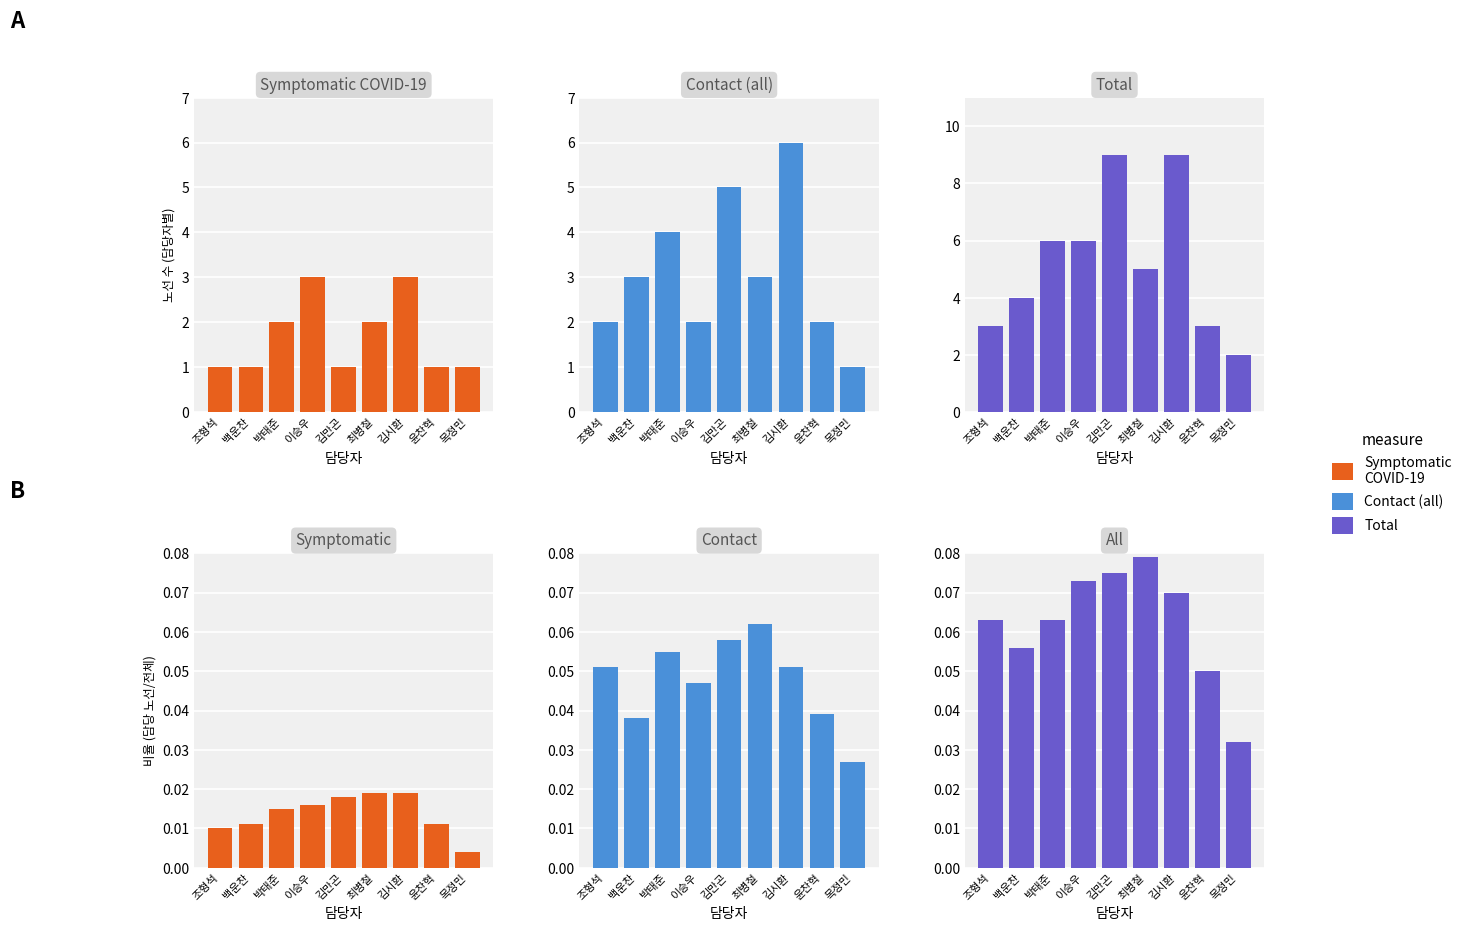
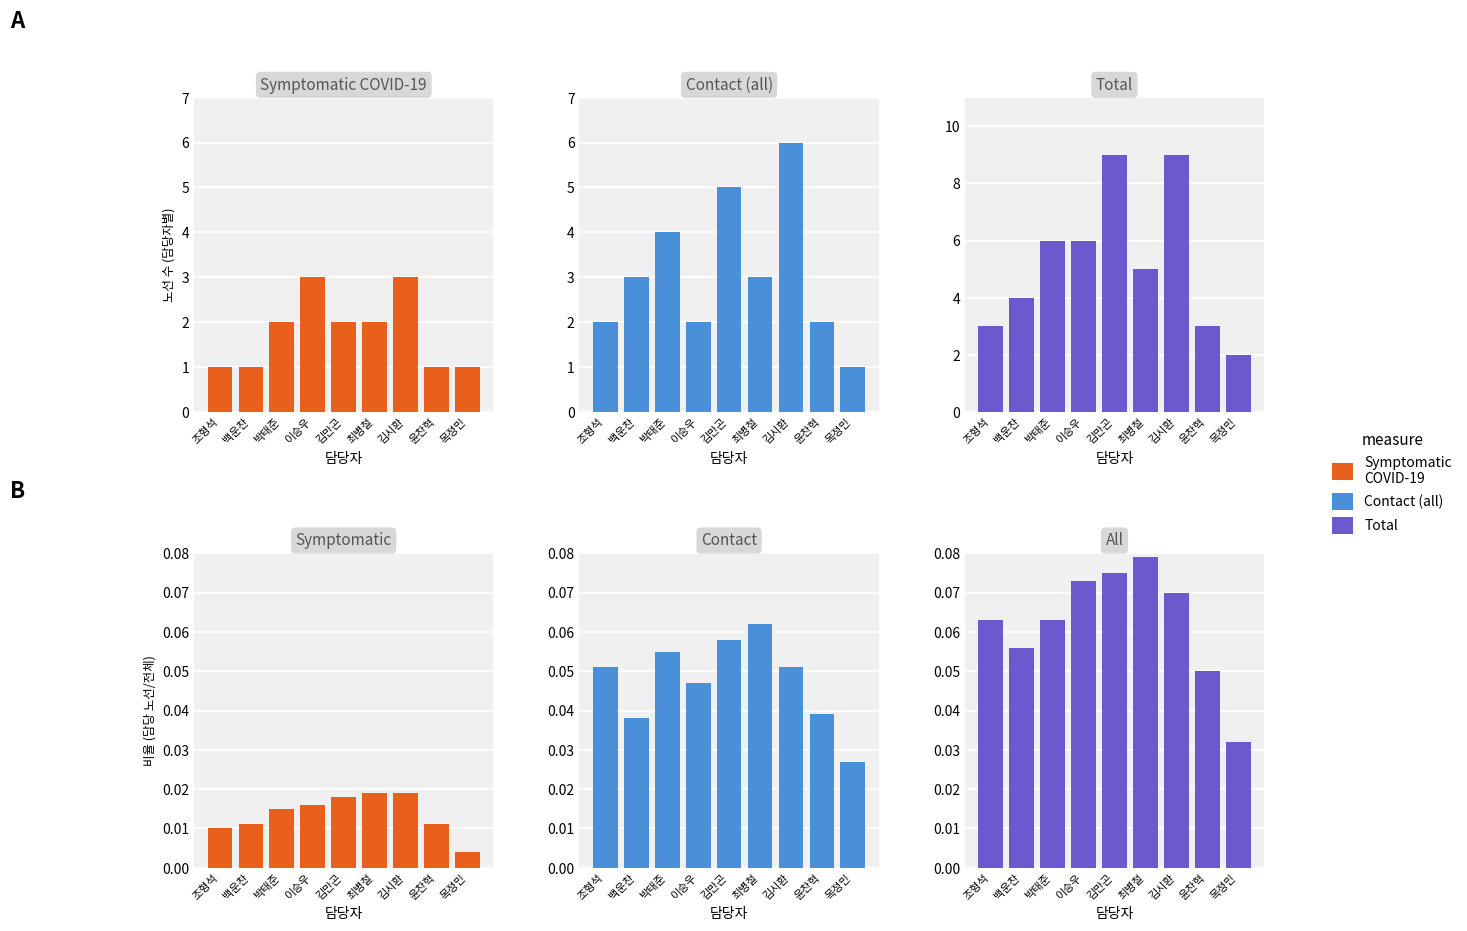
  {
    "Symptomatic COVID-19": {
      "조형석": 1,
      "백운찬": 1,
      "박태준": 2,
      "이승우": 3,
-     "김만곤": 1,
+     "김만곤": 2,
      "최병철": 2,
      "김시환": 3,
      "윤찬혁": 1,
      "목정민": 1
    },
    "Contact (all)": {
      "조형석": 2.0,
      "백운찬": 3.0,
      "박태준": 4.0,
      "이승우": 2.0,
      "김만곤": 5.0,
      "최병철": 3.0,
      "김시환": 6.0,
      "윤찬혁": 2.0,
      "목정민": 1.0
    },
    "Total": {
      "조형석": 3.0,
      "백운찬": 4.0,
      "박태준": 6.0,
      "이승우": 6.0,
      "김만곤": 9.0,
      "최병철": 5.0,
      "김시환": 9.0,
      "윤찬혁": 3.0,
      "목정민": 2.0
    },
    "Symptomatic": {
      "조형석": 0.010,
      "백운찬": 0.011,
      "박태준": 0.015,
      "이승우": 0.016,
      "김만곤": 0.018,
      "최병철": 0.019,
      "김시환": 0.019,
      "윤찬혁": 0.011,
      "목정민": 0.004
    },
    "Contact": {
      "조형석": 0.051,
      "백운찬": 0.038,
      "박태준": 0.055,
      "이승우": 0.047,
      "김만곤": 0.058,
      "최병철": 0.062,
      "김시환": 0.051,
      "윤찬혁": 0.039,
      "목정민": 0.027
    },
    "All": {
      "조형석": 0.063,
      "백운찬": 0.056,
      "박태준": 0.063,
      "이승우": 0.073,
      "김만곤": 0.075,
      "최병철": 0.079,
      "김시환": 0.070,
      "윤찬혁": 0.050,
      "목정민": 0.032
    }
  }
